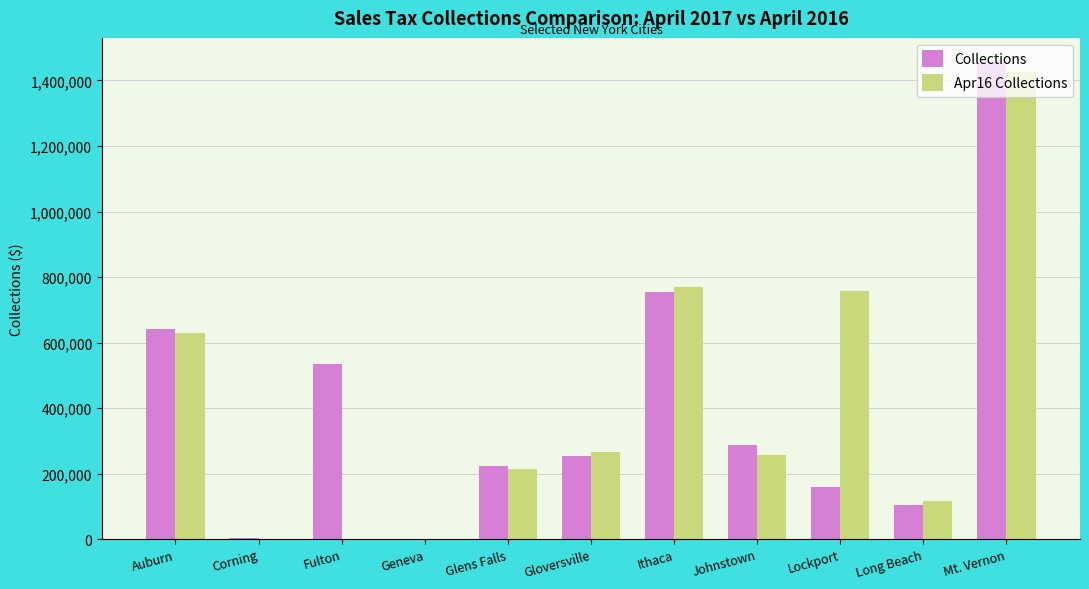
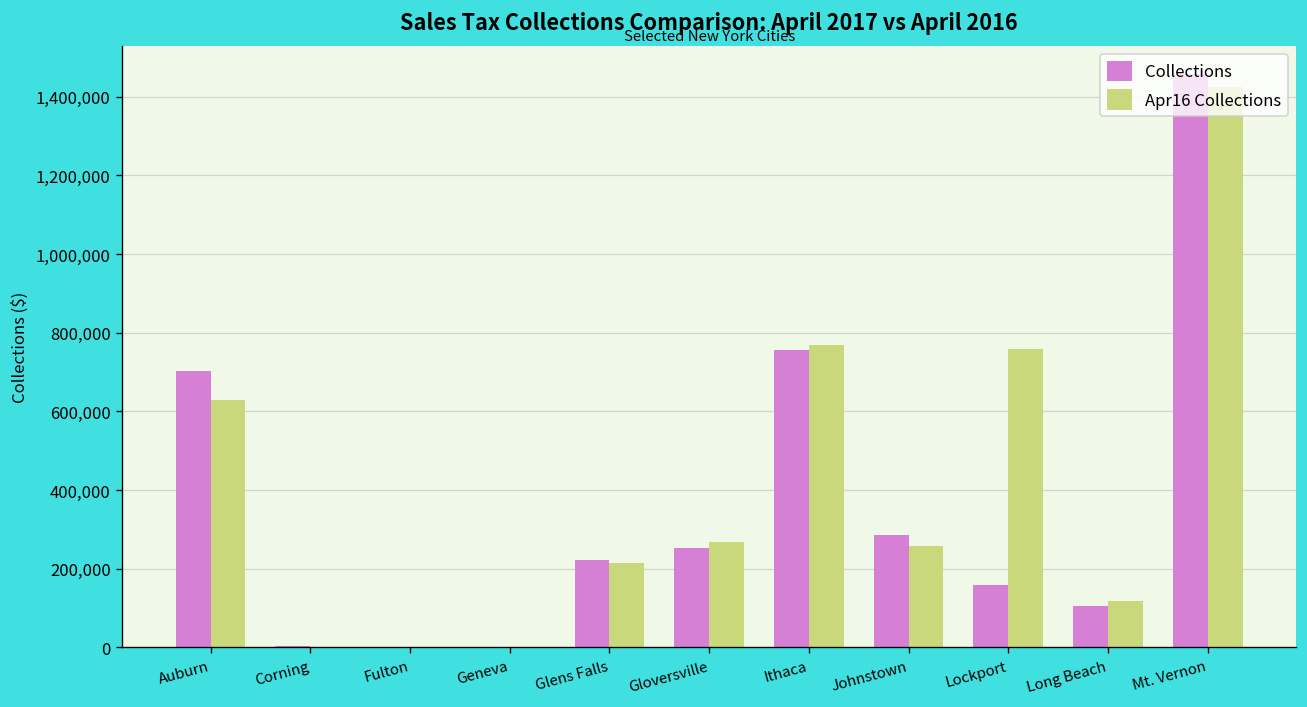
  {
    "Collections": {
-     "Auburn": "640,000",
-     "Fulton": "530,000",
+     "Auburn": "700,000",
+     "Fulton": "0",
      "Glens Falls": "220,000",
      "Gloversville": "250,000",
      "Ithaca": "760,000",
      "Johnstown": "290,000",
      "Lockport": "160,000",
      "Long Beach": "110,000"
    },
    "Apr16 Collections": {
      "Auburn": "630,000",
      "Glens Falls": "210,000",
      "Gloversville": "270,000",
      "Ithaca": "770,000",
      "Johnstown": "260,000",
      "Lockport": "760,000",
      "Long Beach": "120,000"
    }
  }
